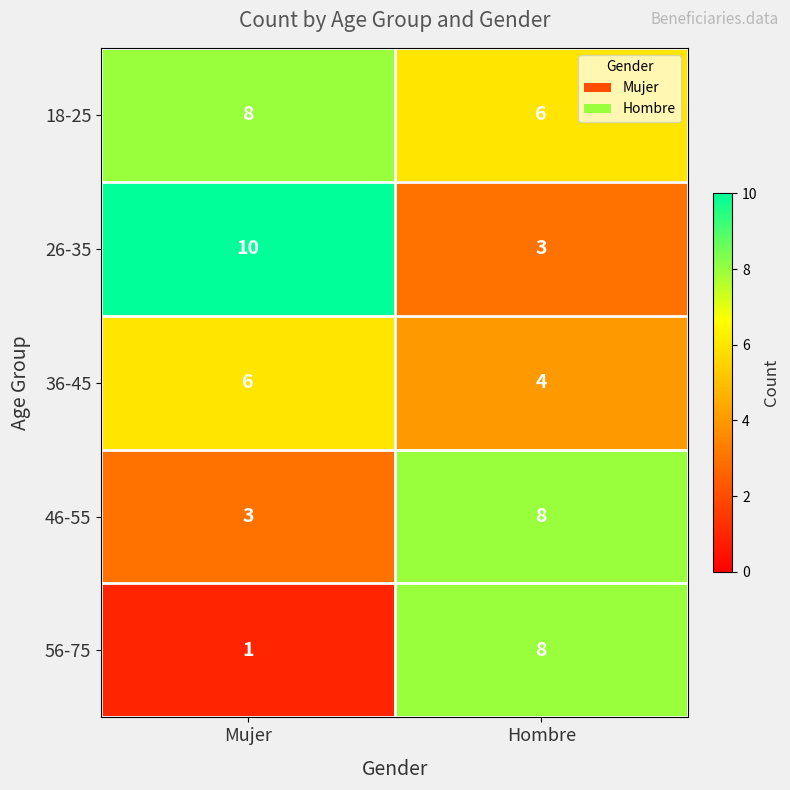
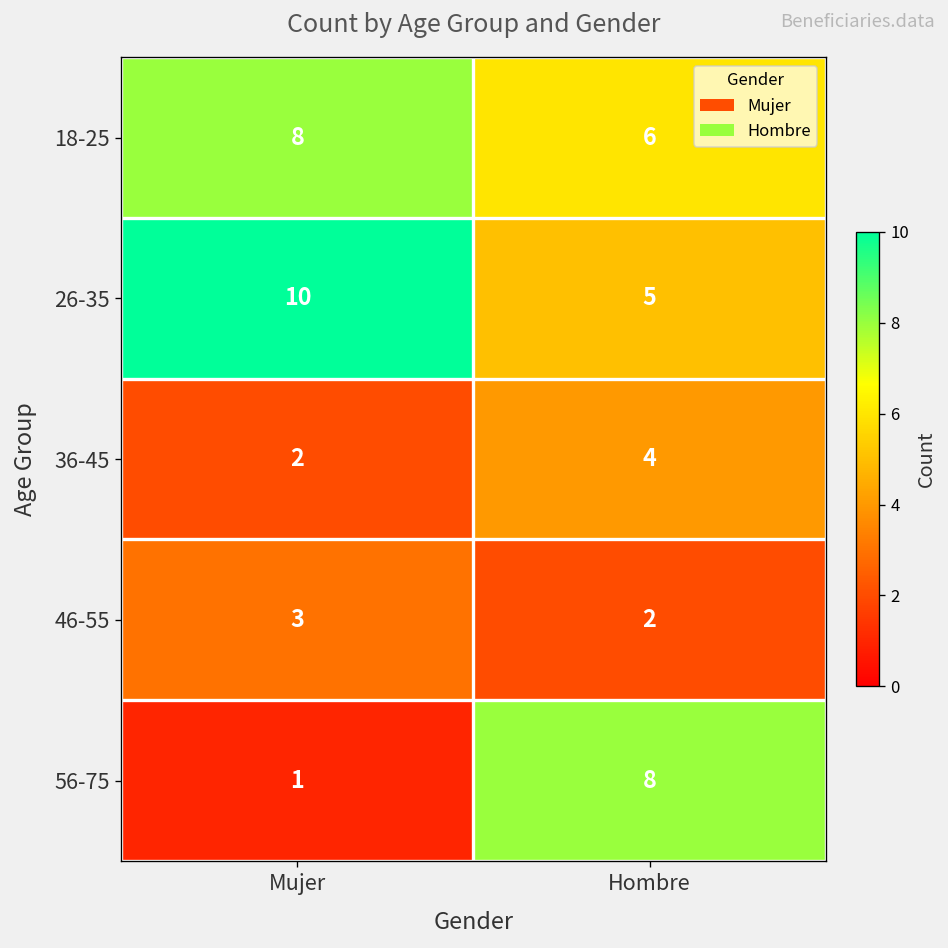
  {
    "18-25": {
      "Mujer": 8,
      "Hombre": 6
    },
    "26-35": {
      "Mujer": 10,
-     "Hombre": 3
+     "Hombre": 5
    },
    "36-45": {
-     "Mujer": 6,
+     "Mujer": 2,
      "Hombre": 4
    },
    "46-55": {
      "Mujer": 3,
-     "Hombre": 8
+     "Hombre": 2
    },
    "56-75": {
      "Mujer": 1,
      "Hombre": 8
    }
  }
